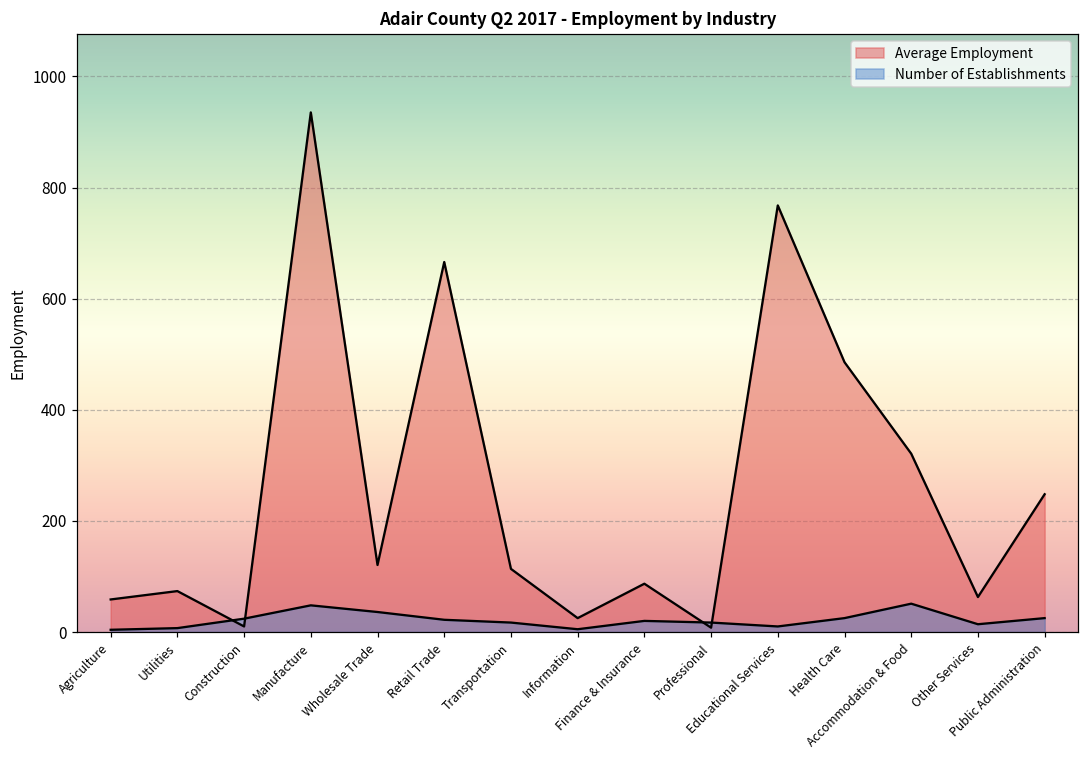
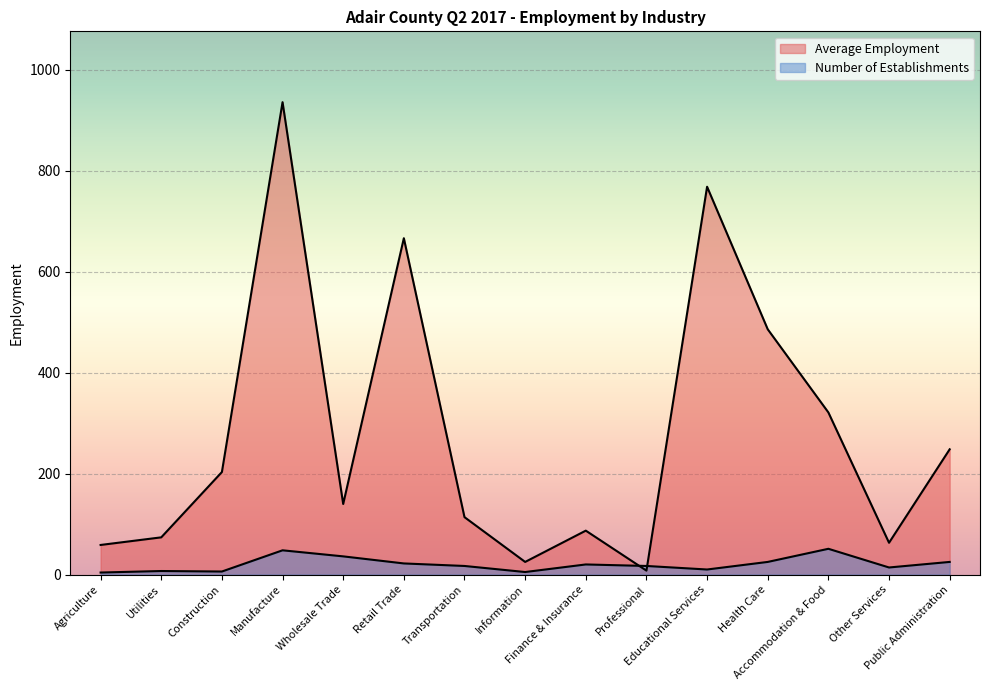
  {
    "Average Employment": {
      "Agriculture": 60,
      "Utilities": 70,
-     "Construction": 10,
+     "Construction": 200,
      "Manufacture": 940,
-     "Wholesale Trade": 120,
+     "Wholesale Trade": 140,
      "Retail Trade": 670,
      "Transportation": 110,
      "Information": 30,
      "Finance & Insurance": 90,
      "Professional": 10,
      "Educational Services": 770,
      "Health Care": 490,
      "Accommodation & Food": 320,
      "Other Services": 60,
      "Public Administration": 250
    },
    "Number of Establishments": {
      "Agriculture": 0,
      "Utilities": 10,
-     "Construction": 20,
+     "Construction": 10,
      "Manufacture": 50,
      "Wholesale Trade": 40,
      "Retail Trade": 20,
      "Transportation": 20,
      "Information": 10,
      "Finance & Insurance": 20,
      "Professional": 20,
      "Educational Services": 10,
      "Health Care": 30,
      "Accommodation & Food": 50,
      "Other Services": 10,
      "Public Administration": 30
    }
  }
